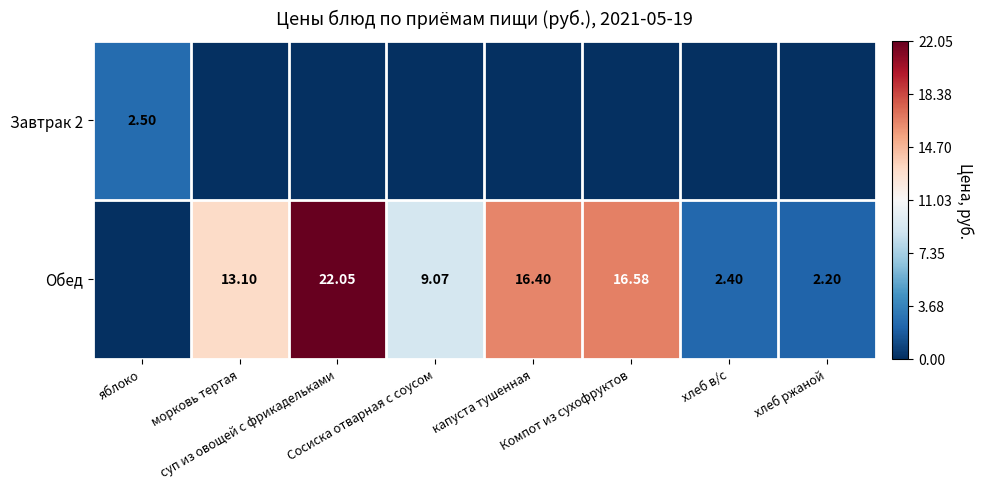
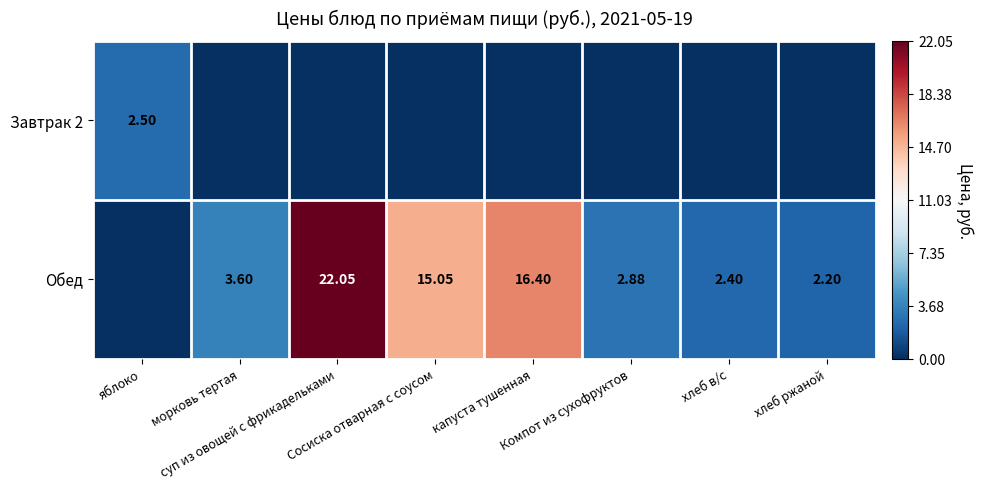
  {
    "Завтрак 2": {
      "яблоко": 2.50
    },
    "Обед": {
-     "морковь тертая": 13.10,
+     "морковь тертая": 3.60,
      "суп из овощей с фрикадельками": 22.05,
-     "Сосиска отварная с соусом": 9.07,
+     "Сосиска отварная с соусом": 15.05,
      "капуста тушенная": 16.40,
-     "Компот из сухофруктов": 16.58,
+     "Компот из сухофруктов": 2.88,
      "хлеб в/с": 2.40,
      "хлеб ржаной": 2.20
    }
  }
